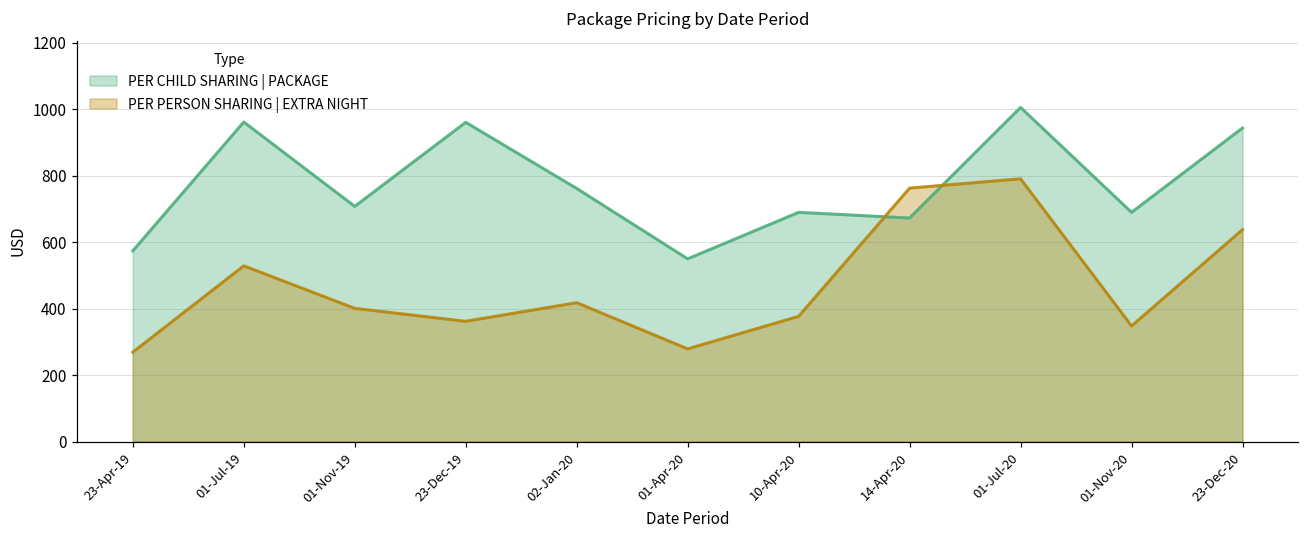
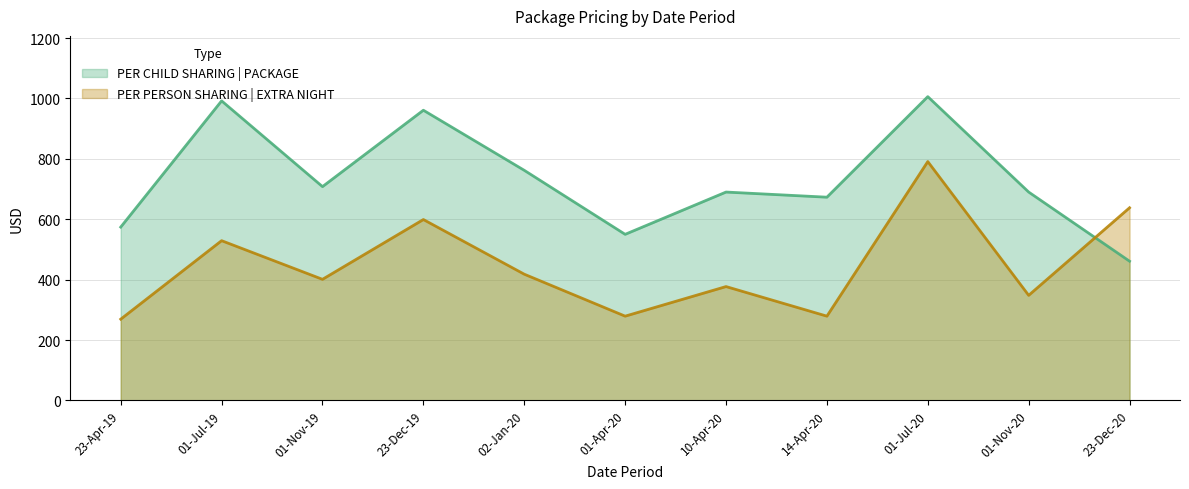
  {
    "PER CHILD SHARING | PACKAGE": {
      "23-Apr-19": 570,
-     "01-Jul-19": 960,
+     "01-Jul-19": 990,
      "01-Nov-19": 710,
      "23-Dec-19": 960,
      "02-Jan-20": 760,
      "01-Apr-20": 550,
      "10-Apr-20": 690,
      "14-Apr-20": 670,
      "01-Jul-20": 1010,
      "01-Nov-20": 690,
-     "23-Dec-20": 940
+     "23-Dec-20": 460
    },
    "PER PERSON SHARING | EXTRA NIGHT": {
      "23-Apr-19": 270,
      "01-Jul-19": 530,
      "01-Nov-19": 400,
-     "23-Dec-19": 360,
+     "23-Dec-19": 600,
      "02-Jan-20": 420,
      "01-Apr-20": 280,
      "10-Apr-20": 380,
-     "14-Apr-20": 760,
+     "14-Apr-20": 280,
      "01-Jul-20": 790,
      "01-Nov-20": 350,
      "23-Dec-20": 640
    }
  }
